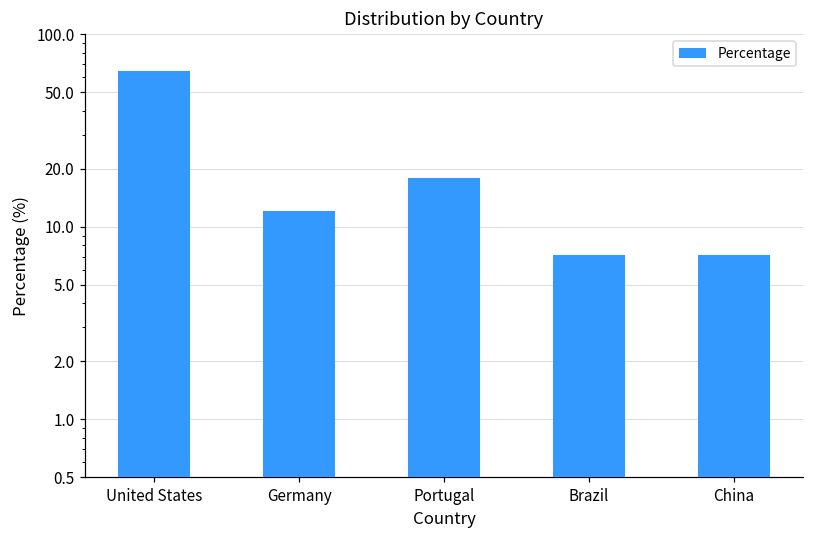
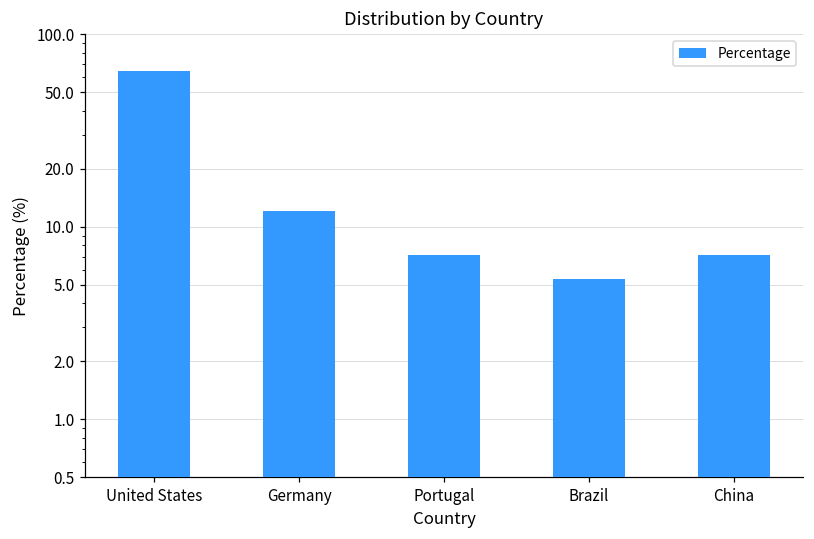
  {
    "United States": 64,
    "Germany": 12,
-   "Portugal": 18,
-   "Brazil": 7.1,
+   "Portugal": 7.1,
+   "Brazil": 5.4,
    "China": 7.1
  }
